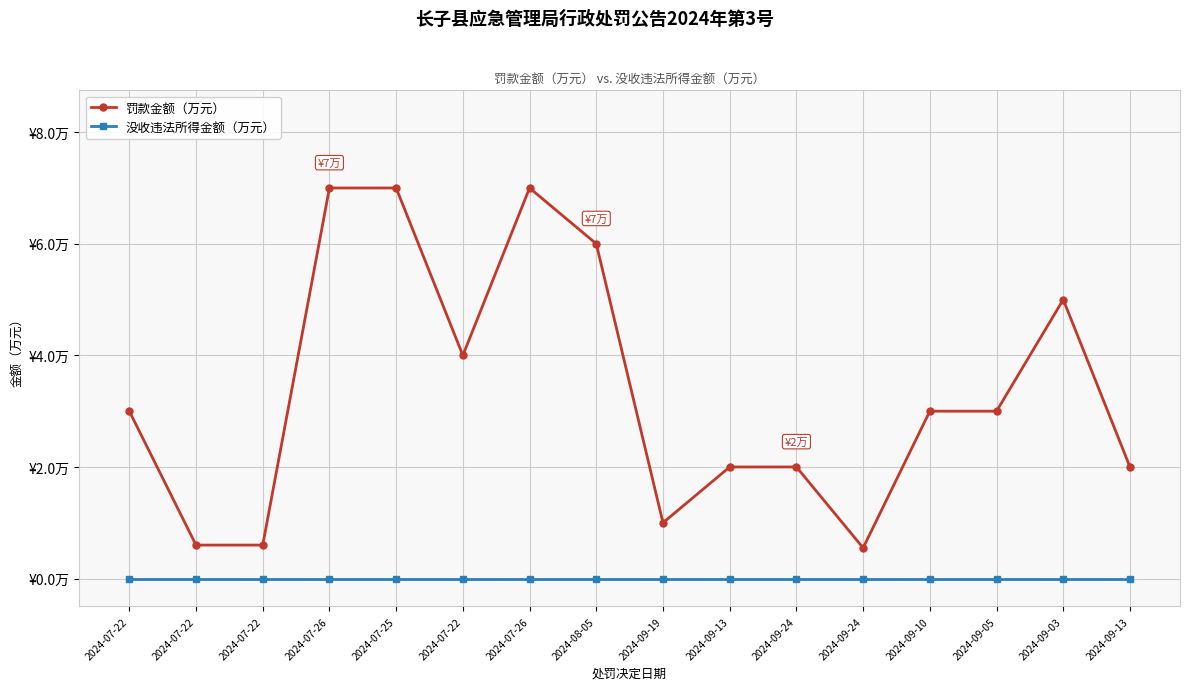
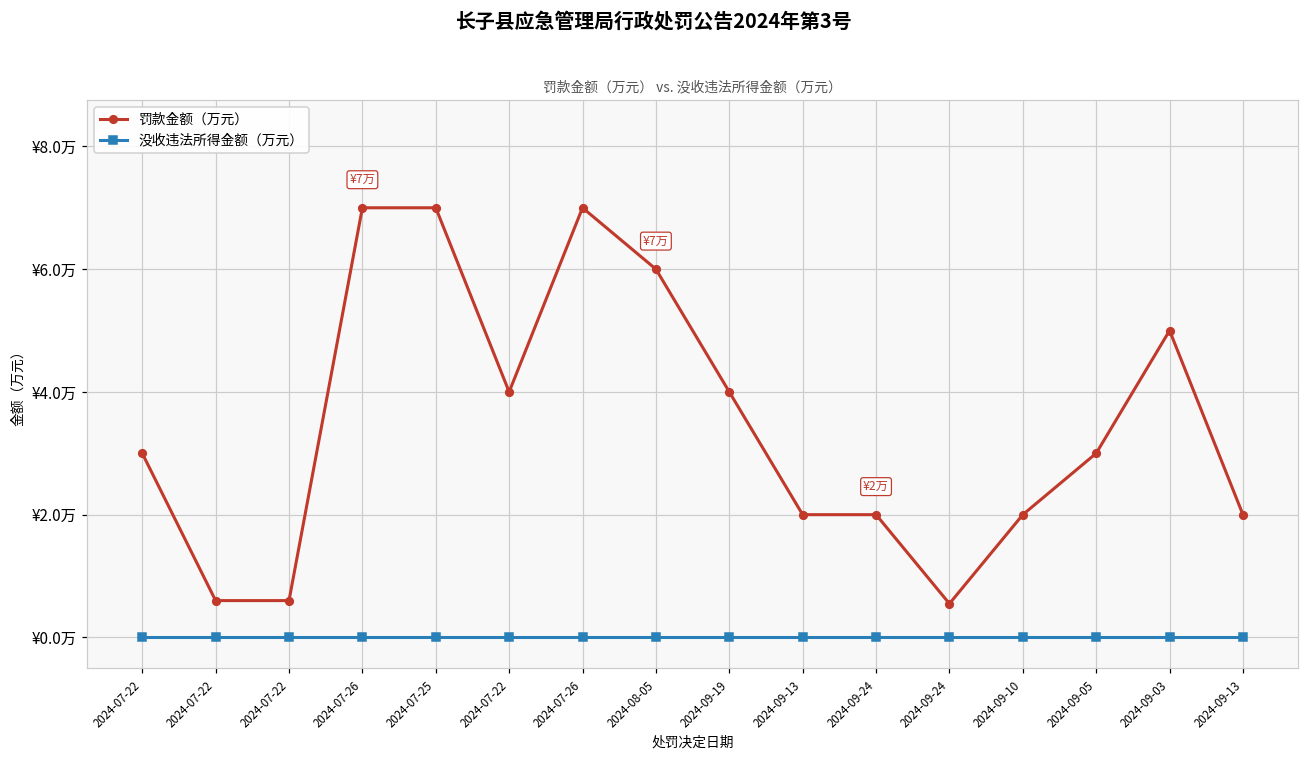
  {
    "罚款金额（万元）": {
      "2024-07-25": "¥7万",
-     "2024-09-19": "¥1万",
-     "2024-09-10": "¥3万",
+     "2024-09-19": "¥4万",
+     "2024-09-10": "¥2万",
      "2024-09-05": "¥3万",
      "2024-09-03": "¥5万"
    },
    "没收违法所得金额（万元）": {
      "2024-07-25": "¥0万",
      "2024-08-05": "¥0万",
      "2024-09-19": "¥0万",
      "2024-09-10": "¥0万",
      "2024-09-05": "¥0万",
      "2024-09-03": "¥0万"
    }
  }
